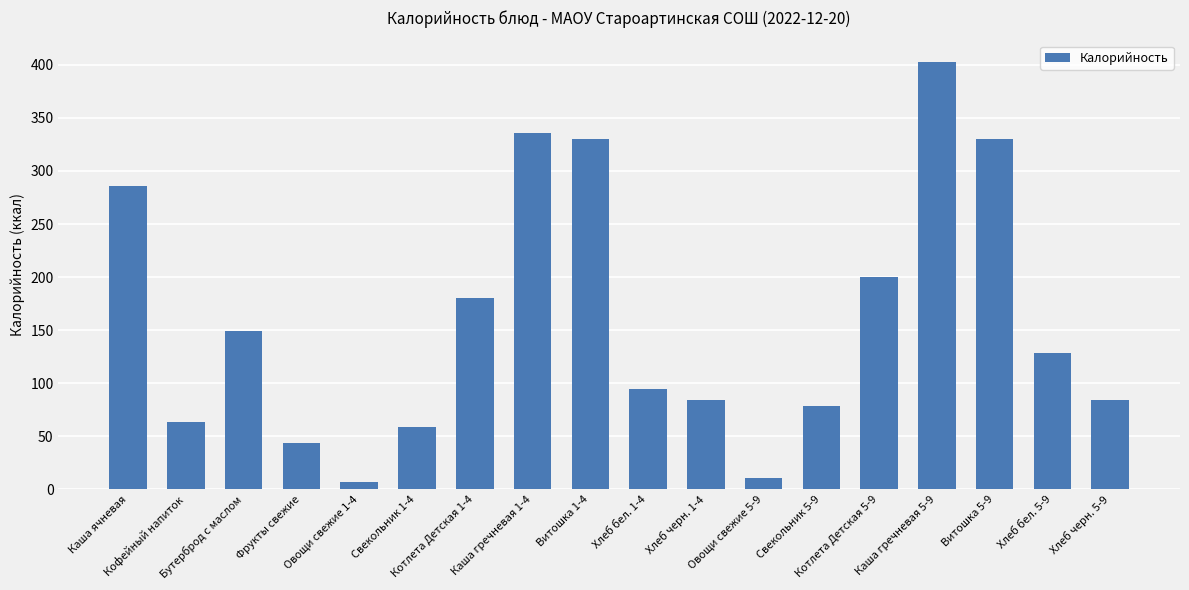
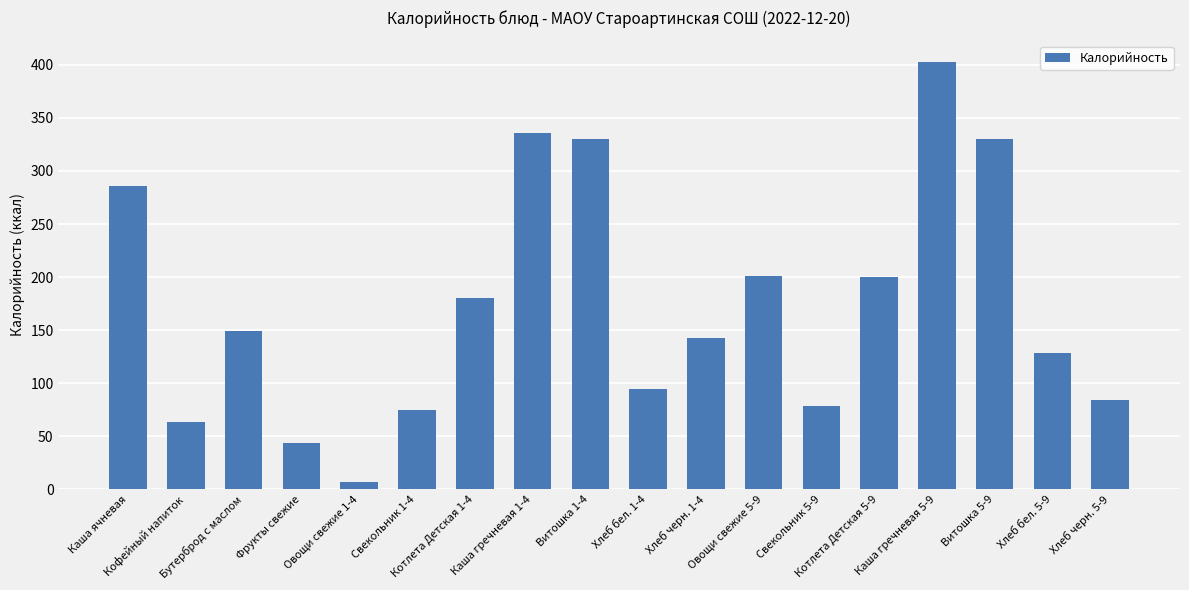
  {
    "Каша ячневая": 286,
    "Кофейный напиток": 63,
    "Бутерброд с маслом": 149,
    "Фрукты свежие": 44,
    "Овощи свежие 1-4": 7,
-   "Свекольник 1-4": 58,
+   "Свекольник 1-4": 75,
    "Котлета Детская 1-4": 180,
    "Каша гречневая 1-4": 336,
    "Витошка 1-4": 330,
    "Хлеб бел. 1-4": 94,
-   "Хлеб черн. 1-4": 84,
-   "Овощи свежие 5-9": 11,
+   "Хлеб черн. 1-4": 143,
+   "Овощи свежие 5-9": 201,
    "Свекольник 5-9": 79,
    "Котлета Детская 5-9": 200,
    "Каша гречневая 5-9": 403,
    "Витошка 5-9": 330,
    "Хлеб бел. 5-9": 128,
    "Хлеб черн. 5-9": 84
  }
